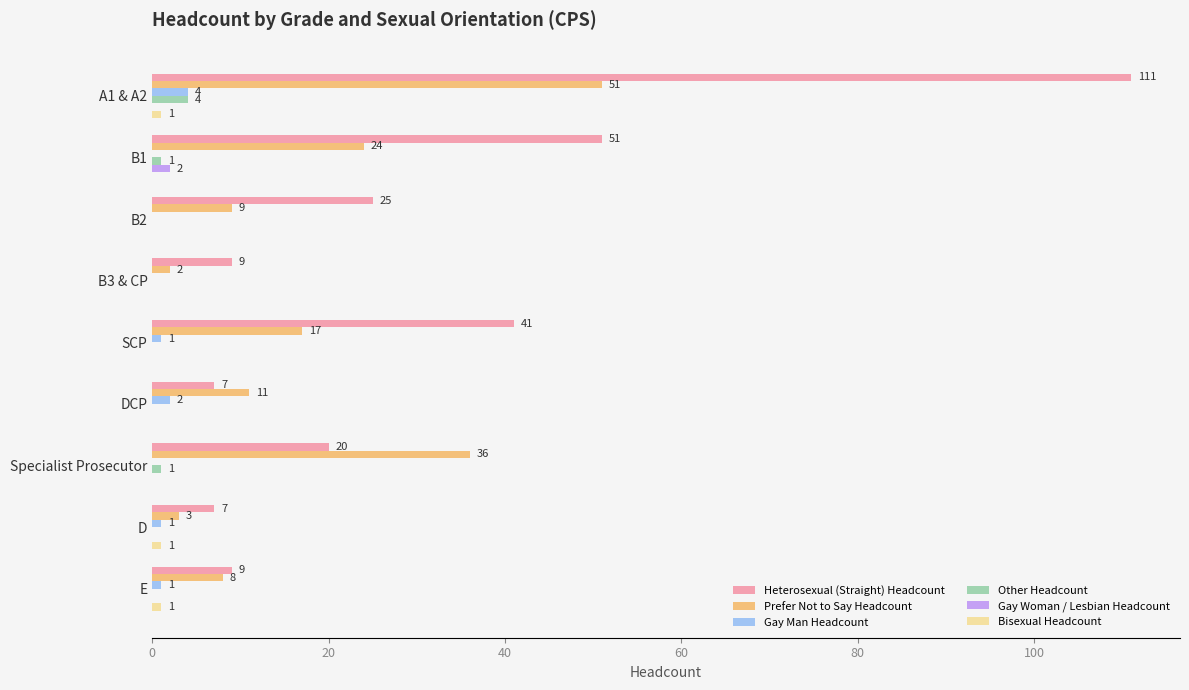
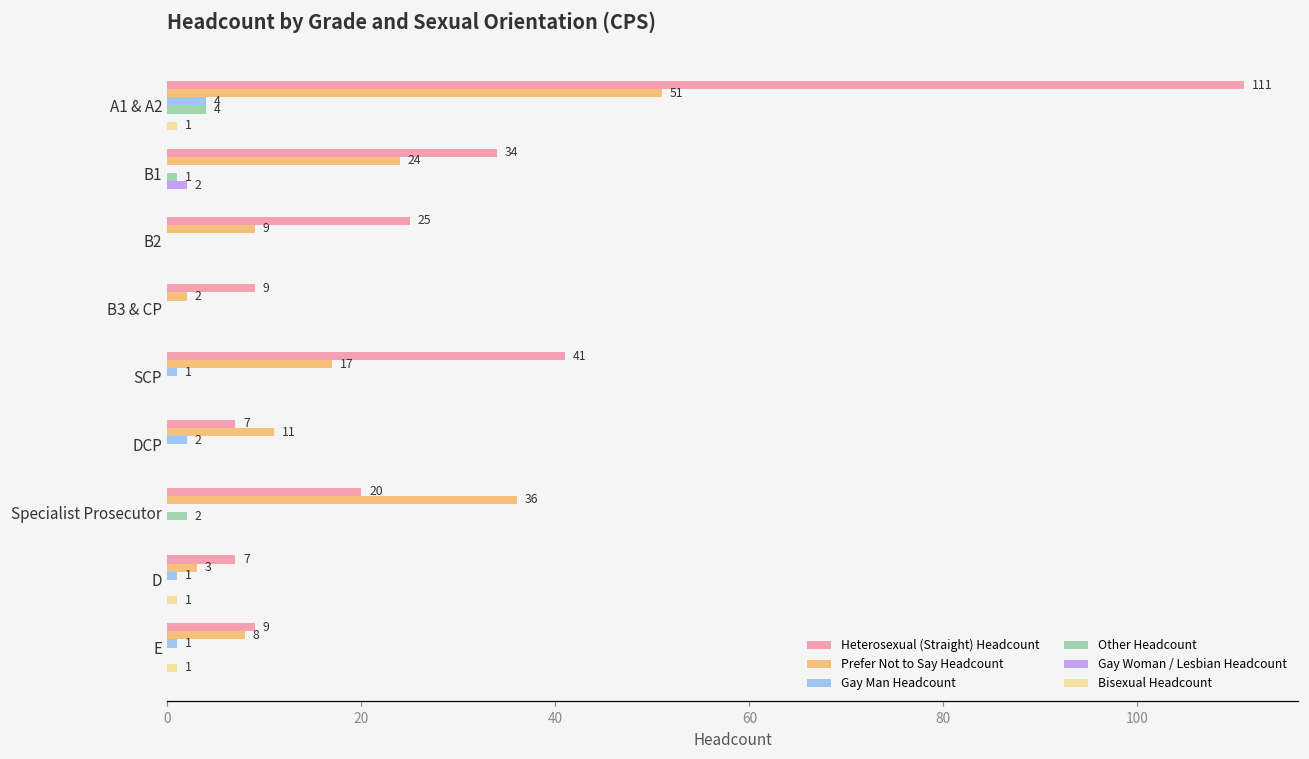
  {
    "Heterosexual (Straight) Headcount": {
      "A1 & A2": 111,
-     "B1": 51,
+     "B1": 34,
      "B2": 25,
      "B3 & CP": 9,
      "SCP": 41,
      "DCP": 7,
      "Specialist Prosecutor": 20,
      "D": 7,
      "E": 9
    },
    "Other Headcount": {
      "B1": 1,
-     "Specialist Prosecutor": 1
+     "Specialist Prosecutor": 2
    }
  }
